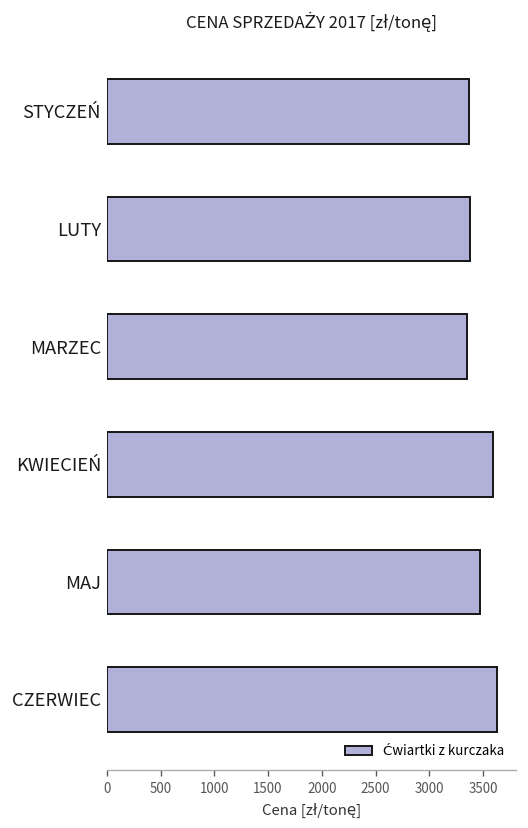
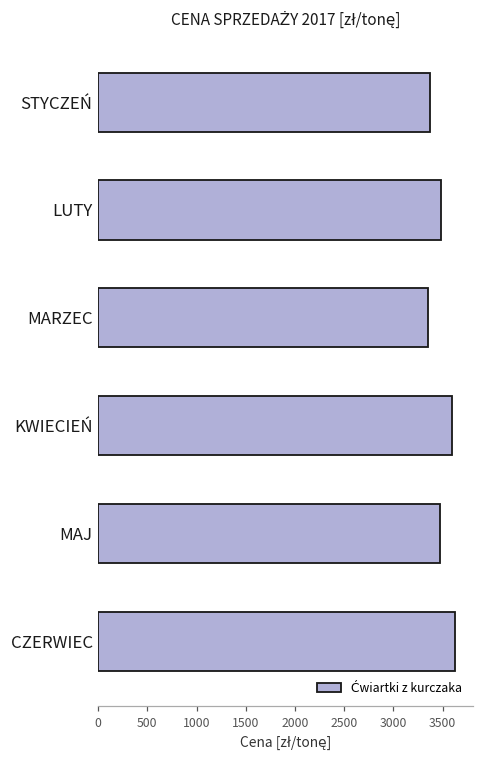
  {
    "STYCZEŃ": 3400,
-   "LUTY": 3400,
+   "LUTY": 3500,
    "MARZEC": 3300,
    "KWIECIEŃ": 3600,
    "MAJ": 3500,
    "CZERWIEC": 3600
  }
